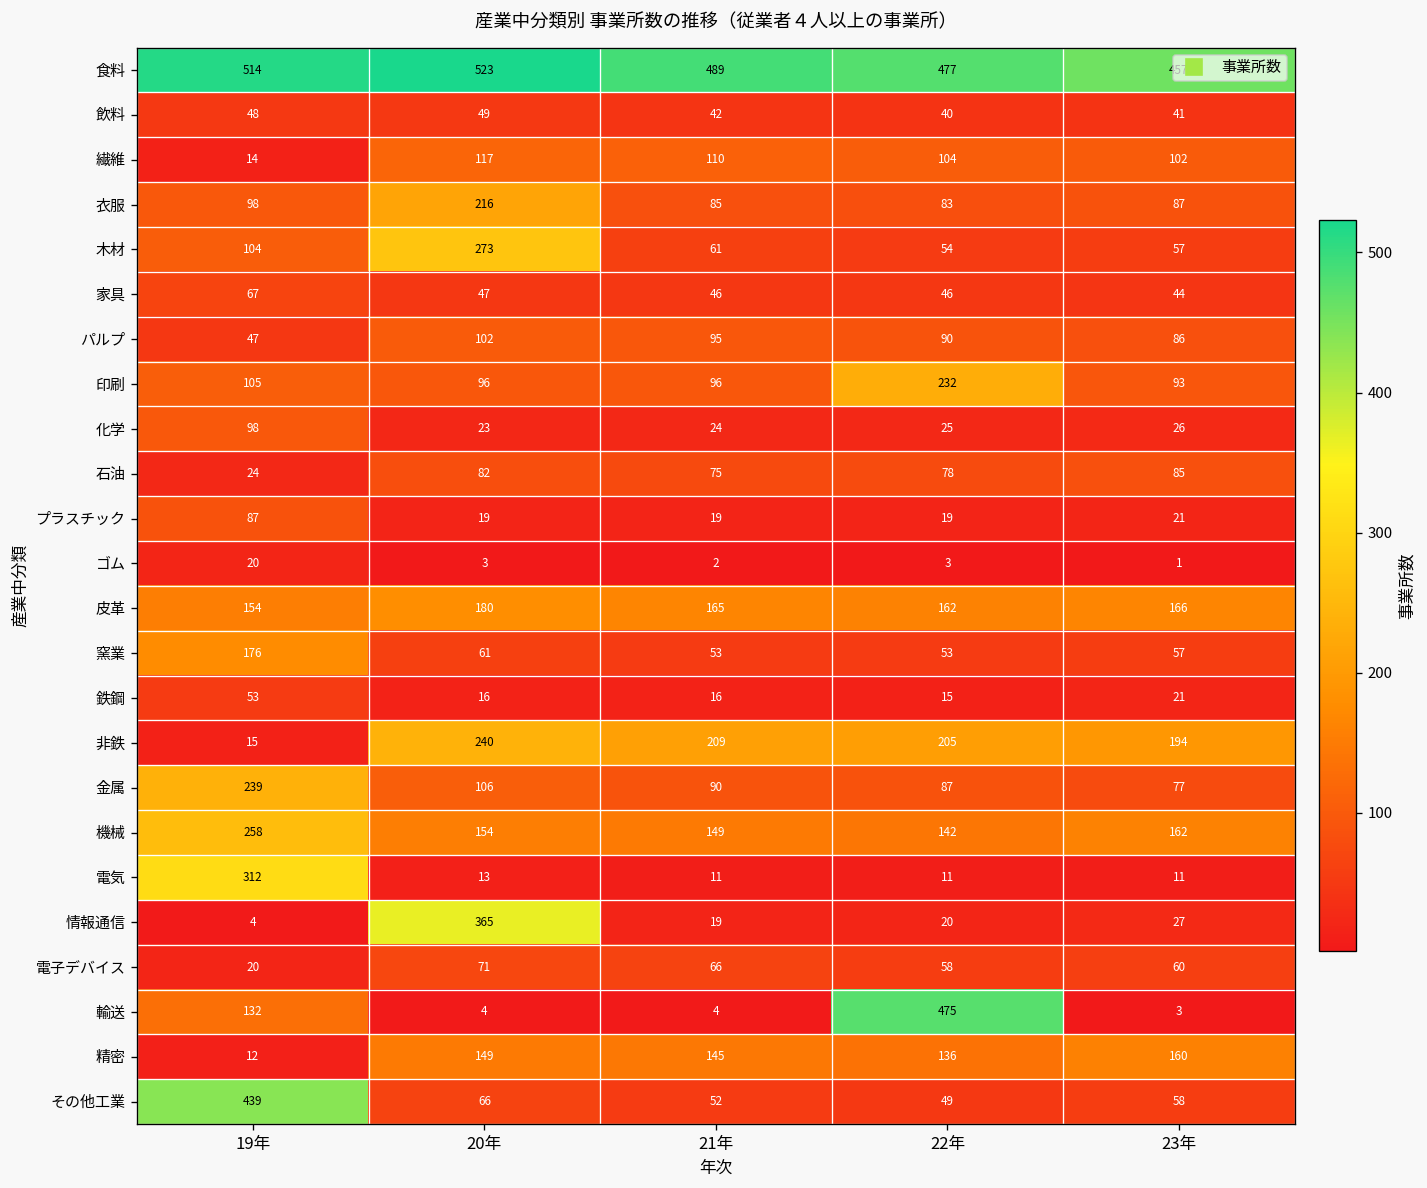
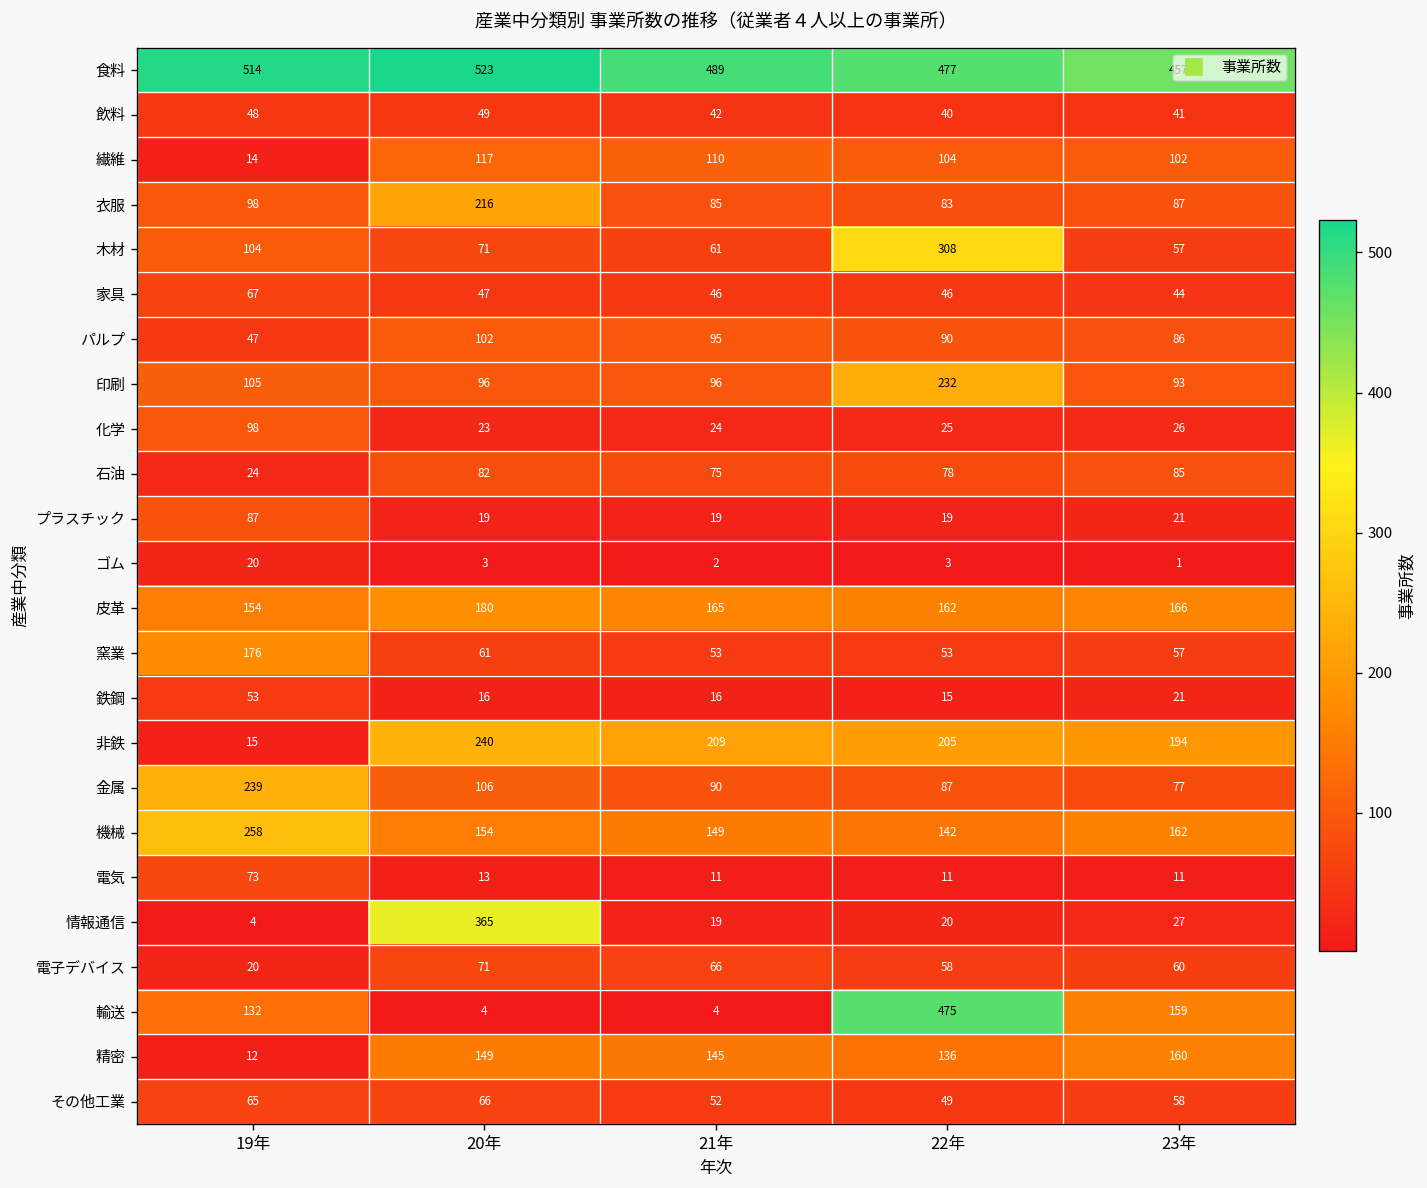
  {
    "食料": {
      "19年": 514,
      "20年": 523,
      "21年": 489,
      "22年": 477
    },
    "飲料": {
      "19年": 48,
      "20年": 49,
      "21年": 42,
      "22年": 40,
      "23年": 41
    },
    "繊維": {
      "19年": 14,
      "20年": 117,
      "21年": 110,
      "22年": 104,
      "23年": 102
    },
    "衣服": {
      "19年": 98,
      "20年": 216,
      "21年": 85,
      "22年": 83,
      "23年": 87
    },
    "木材": {
      "19年": 104,
-     "20年": 273,
+     "20年": 71,
      "21年": 61,
-     "22年": 54,
+     "22年": 308,
      "23年": 57
    },
    "家具": {
      "19年": 67,
      "20年": 47,
      "21年": 46,
      "22年": 46,
      "23年": 44
    },
    "パルプ": {
      "19年": 47,
      "20年": 102,
      "21年": 95,
      "22年": 90,
      "23年": 86
    },
    "印刷": {
      "19年": 105,
      "20年": 96,
      "21年": 96,
      "22年": 232,
      "23年": 93
    },
    "化学": {
      "19年": 98,
      "20年": 23,
      "21年": 24,
      "22年": 25,
      "23年": 26
    },
    "石油": {
      "19年": 24,
      "20年": 82,
      "21年": 75,
      "22年": 78,
      "23年": 85
    },
    "プラスチック": {
      "19年": 87,
      "20年": 19,
      "21年": 19,
      "22年": 19,
      "23年": 21
    },
    "ゴム": {
      "19年": 20,
      "20年": 3,
      "21年": 2,
      "22年": 3,
      "23年": 1
    },
    "皮革": {
      "19年": 154,
      "20年": 180,
      "21年": 165,
      "22年": 162,
      "23年": 166
    },
    "窯業": {
      "19年": 176,
      "20年": 61,
      "21年": 53,
      "22年": 53,
      "23年": 57
    },
    "鉄鋼": {
      "19年": 53,
      "20年": 16,
      "21年": 16,
      "22年": 15,
      "23年": 21
    },
    "非鉄": {
      "19年": 15,
      "20年": 240,
      "21年": 209,
      "22年": 205,
      "23年": 194
    },
    "金属": {
      "19年": 239,
      "20年": 106,
      "21年": 90,
      "22年": 87,
      "23年": 77
    },
    "機械": {
      "19年": 258,
      "20年": 154,
      "21年": 149,
      "22年": 142,
      "23年": 162
    },
    "電気": {
-     "19年": 312,
+     "19年": 73,
      "20年": 13,
      "21年": 11,
      "22年": 11,
      "23年": 11
    },
    "情報通信": {
      "19年": 4,
      "20年": 365,
      "21年": 19,
      "22年": 20,
      "23年": 27
    },
    "電子デバイス": {
      "19年": 20,
      "20年": 71,
      "21年": 66,
      "22年": 58,
      "23年": 60
    },
    "輸送": {
      "19年": 132,
      "20年": 4,
      "21年": 4,
      "22年": 475,
-     "23年": 3
+     "23年": 159
    },
    "精密": {
      "19年": 12,
      "20年": 149,
      "21年": 145,
      "22年": 136,
      "23年": 160
    },
    "その他工業": {
-     "19年": 439,
+     "19年": 65,
      "20年": 66,
      "21年": 52,
      "22年": 49,
      "23年": 58
    }
  }
